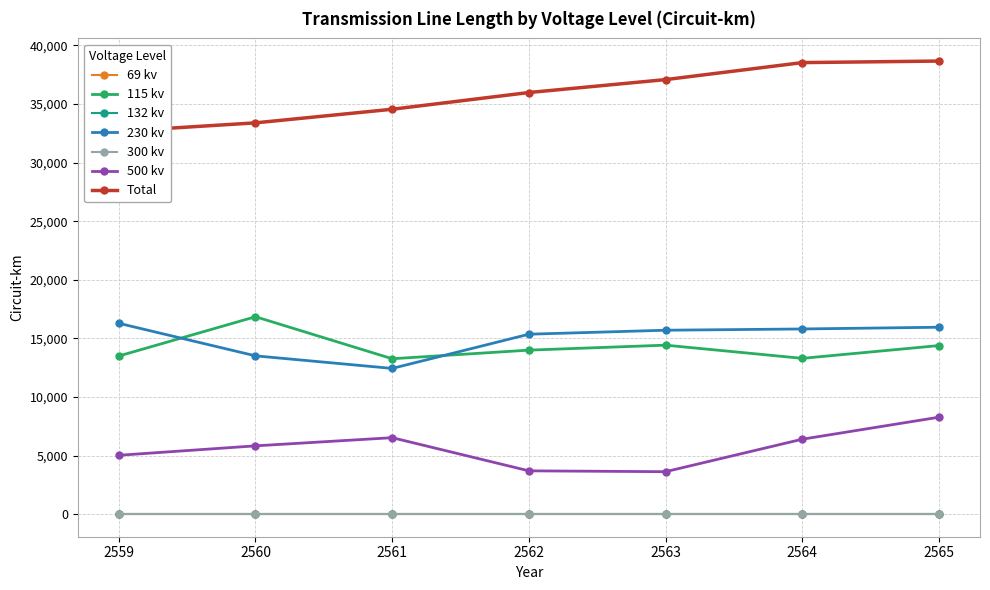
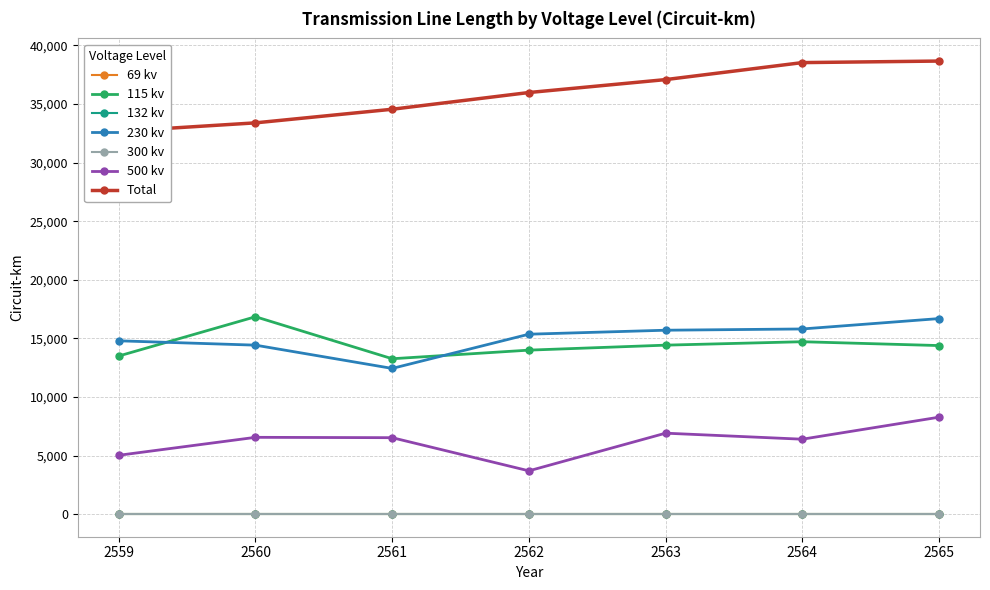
  {
    "300 kv": {
      "2559": "0",
      "2560": "0",
      "2561": "0",
      "2562": "0",
      "2563": "0",
      "2564": "0",
      "2565": "0"
    },
    "115 kv": {
      "2559": "13,500",
      "2560": "16,800",
      "2561": "13,300",
      "2562": "14,000",
      "2563": "14,400",
-     "2564": "13,300",
+     "2564": "14,700",
      "2565": "14,400"
    },
    "230 kv": {
-     "2559": "16,300",
-     "2560": "13,500",
+     "2559": "14,800",
+     "2560": "14,400",
      "2561": "12,400",
      "2562": "15,400",
      "2563": "15,700",
      "2564": "15,800",
-     "2565": "16,000"
+     "2565": "16,700"
    },
    "500 kv": {
      "2559": "5,000",
-     "2560": "5,800",
+     "2560": "6,600",
      "2561": "6,500",
      "2562": "3,700",
-     "2563": "3,600",
+     "2563": "6,900",
      "2564": "6,400",
      "2565": "8,300"
    },
    "Total": {
      "2560": "33,400",
      "2561": "34,600",
      "2562": "36,000",
      "2563": "37,100",
      "2564": "38,500",
      "2565": "38,700"
    }
  }
